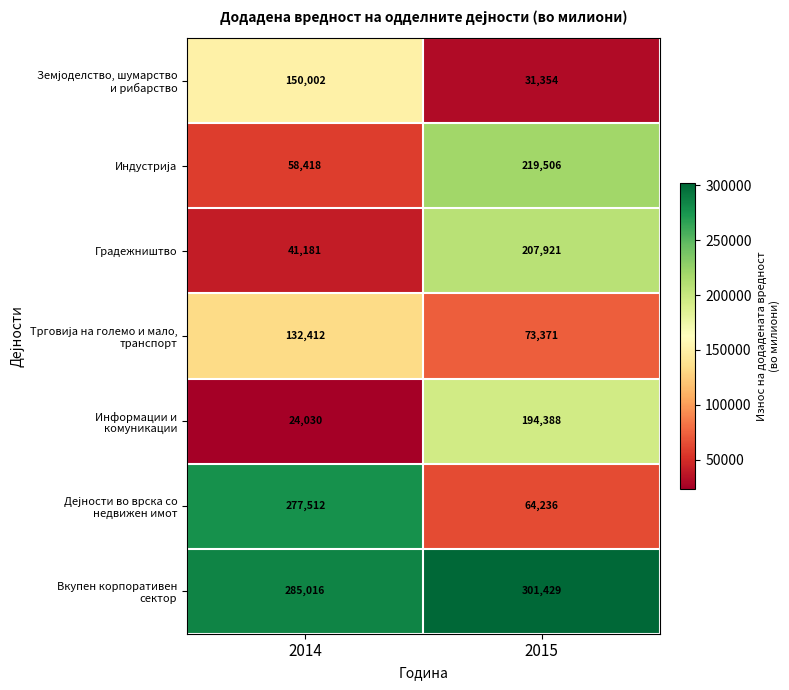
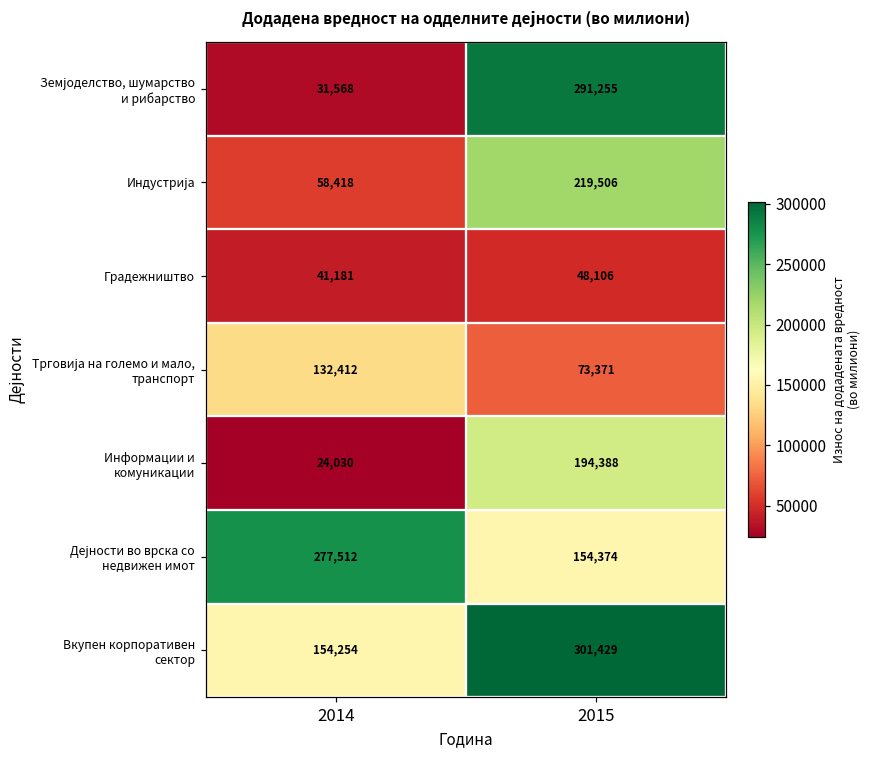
  {
    "Земјоделство, шумарство и рибарство": {
-     "2014": "150,002",
-     "2015": "31,354"
+     "2014": "31,568",
+     "2015": "291,255"
    },
    "Индустрија": {
      "2014": "58,418",
      "2015": "219,506"
    },
    "Градежништво": {
      "2014": "41,181",
-     "2015": "207,921"
+     "2015": "48,106"
    },
    "Трговија на големо и мало, транспорт": {
      "2014": "132,412",
      "2015": "73,371"
    },
    "Информации и комуникации": {
      "2014": "24,030",
      "2015": "194,388"
    },
    "Дејности во врска со недвижен имот": {
      "2014": "277,512",
-     "2015": "64,236"
+     "2015": "154,374"
    },
    "Вкупен корпоративен сектор": {
-     "2014": "285,016",
+     "2014": "154,254",
      "2015": "301,429"
    }
  }
